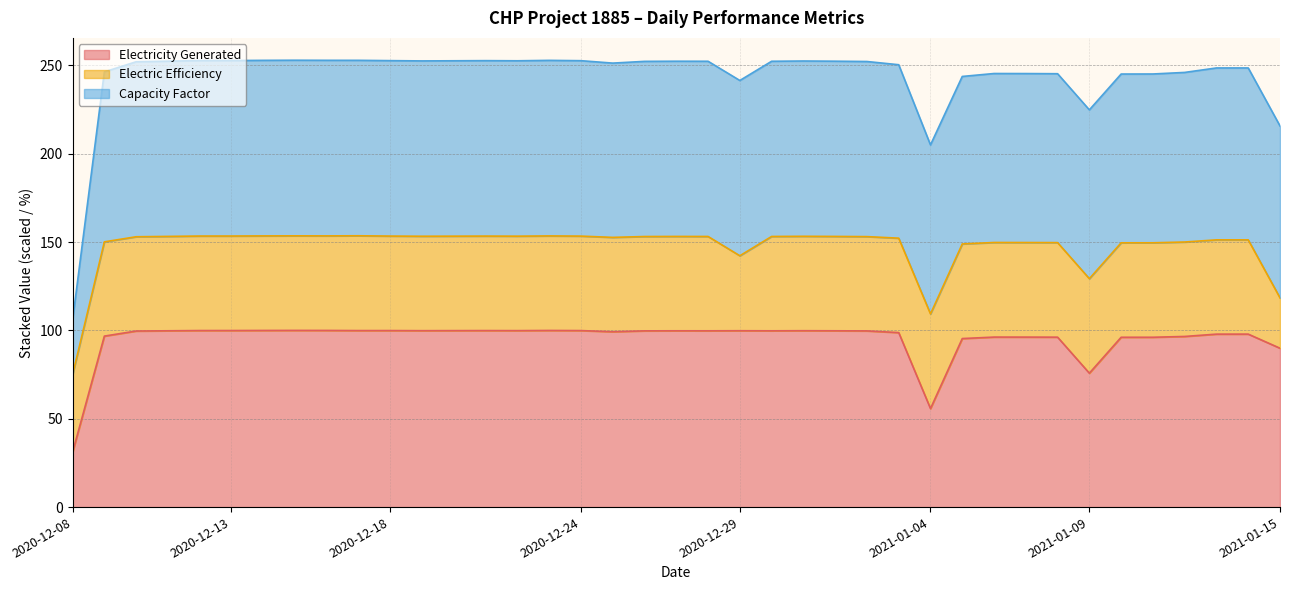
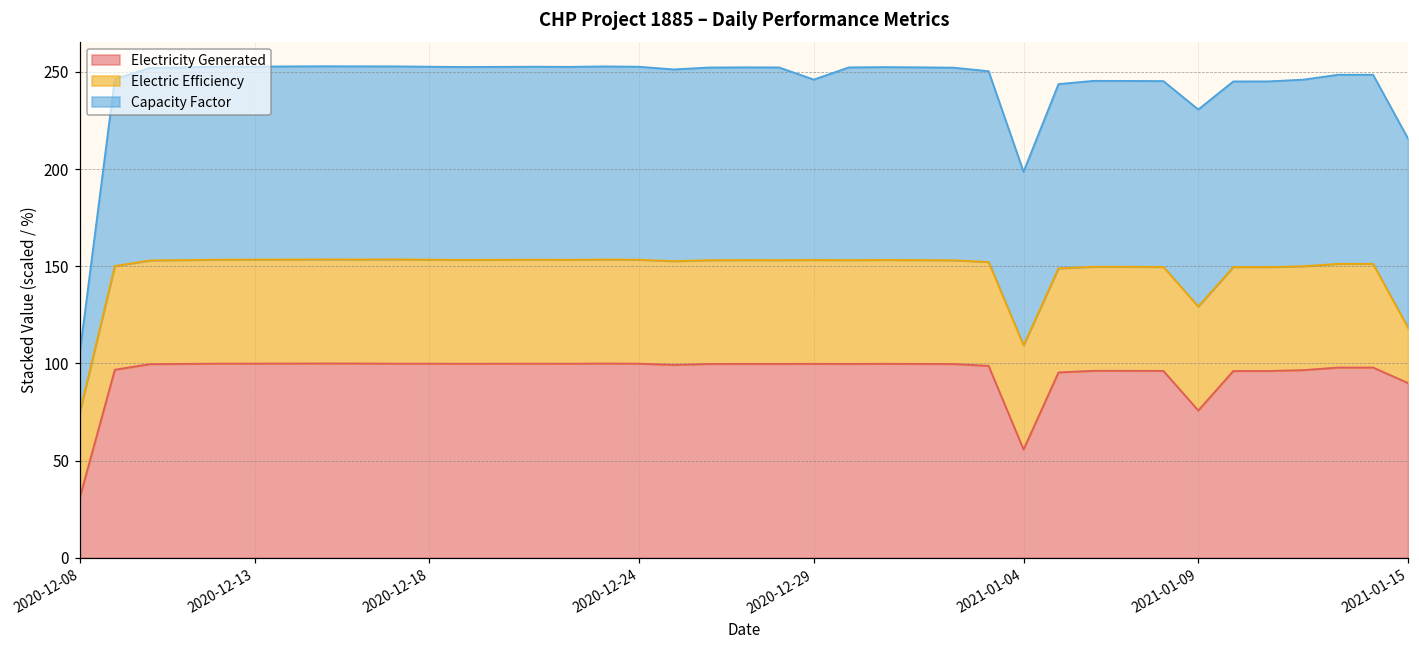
  {
    "Electricity Generated": {
      "2020-12-08": 31,
      "2020-12-13": 100,
      "2020-12-18": 100,
      "2020-12-24": 100,
      "2020-12-29": 100,
      "2021-01-04": 56,
      "2021-01-09": 76,
      "2021-01-15": 90
    },
    "Electric Efficiency": {
      "2020-12-08": 44,
      "2020-12-13": 53,
      "2020-12-18": 53,
      "2020-12-24": 53,
-     "2020-12-29": 42,
+     "2020-12-29": 53,
      "2021-01-04": 54,
      "2021-01-09": 53,
      "2021-01-15": 29
    },
    "Capacity Factor": {
      "2020-12-08": 31,
      "2020-12-18": 99,
      "2020-12-24": 99,
-     "2020-12-29": 99,
-     "2021-01-04": 96,
-     "2021-01-09": 96,
+     "2020-12-29": 93,
+     "2021-01-04": 89,
+     "2021-01-09": 101,
      "2021-01-15": 97
    }
  }
